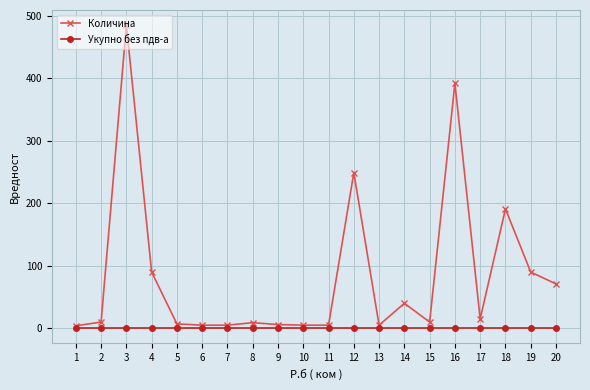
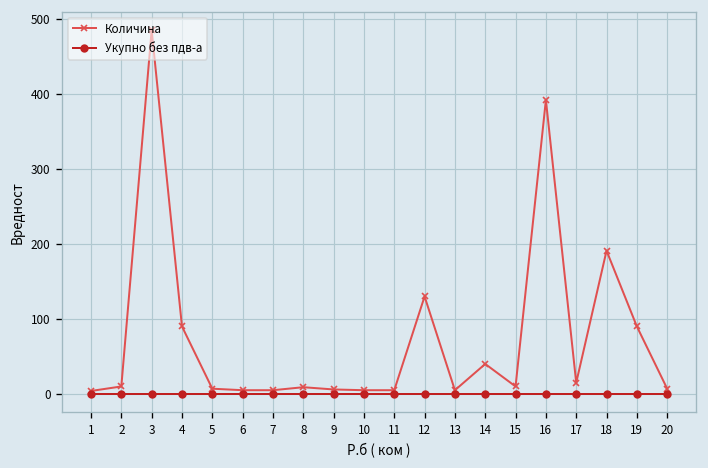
  {
    "Количина": {
      "2": 10,
      "4": 90,
      "5": 10,
      "6": 10,
      "7": 10,
      "8": 10,
      "9": 10,
      "10": 10,
      "11": 10,
-     "12": 250,
+     "12": 130,
      "13": 10,
      "14": 40,
      "15": 10,
      "16": 390,
      "17": 20,
      "18": 190,
      "19": 90,
-     "20": 70
+     "20": 10
    },
    "Укупно без пдв-а": {
      "2": 0,
      "3": 0,
      "4": 0,
      "5": 0,
      "6": 0,
      "7": 0,
      "8": 0,
      "9": 0,
      "10": 0,
      "11": 0,
      "12": 0,
      "13": 0,
      "14": 0,
      "15": 0,
      "16": 0,
      "17": 0,
      "18": 0,
      "19": 0,
      "20": 0
    }
  }
